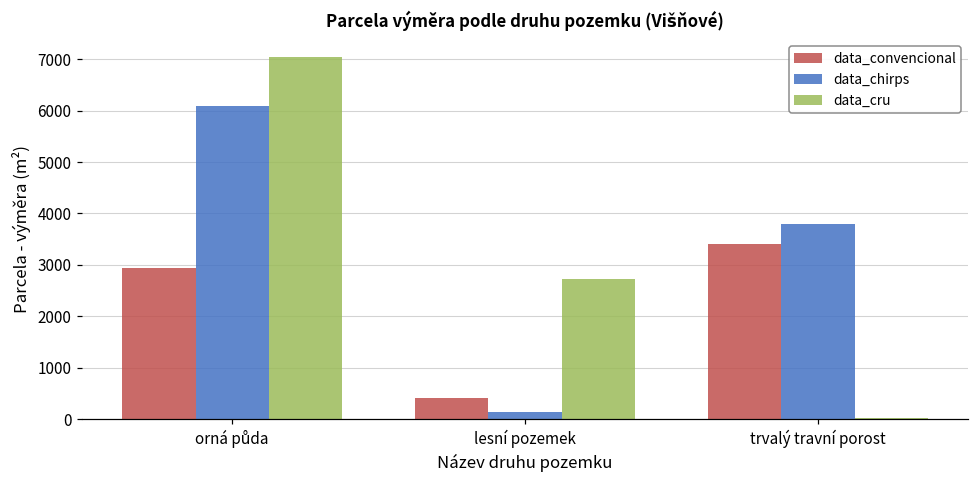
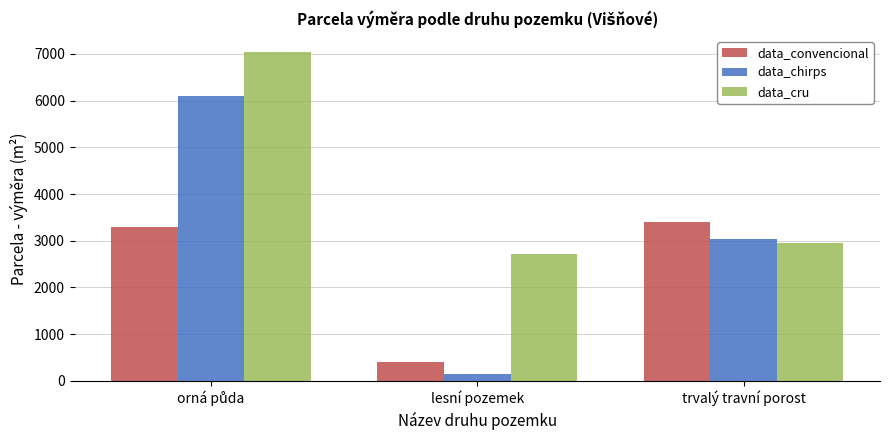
  {
    "data_convencional": {
-     "orná půda": 2900,
+     "orná půda": 3300,
      "lesní pozemek": 400,
      "trvalý travní porost": 3400
    },
    "data_chirps": {
      "orná půda": 6100,
      "lesní pozemek": 100,
-     "trvalý travní porost": 3800
+     "trvalý travní porost": 3000
    },
    "data_cru": {
      "orná půda": 7000,
      "lesní pozemek": 2700,
-     "trvalý travní porost": 0
+     "trvalý travní porost": 3000
    }
  }
